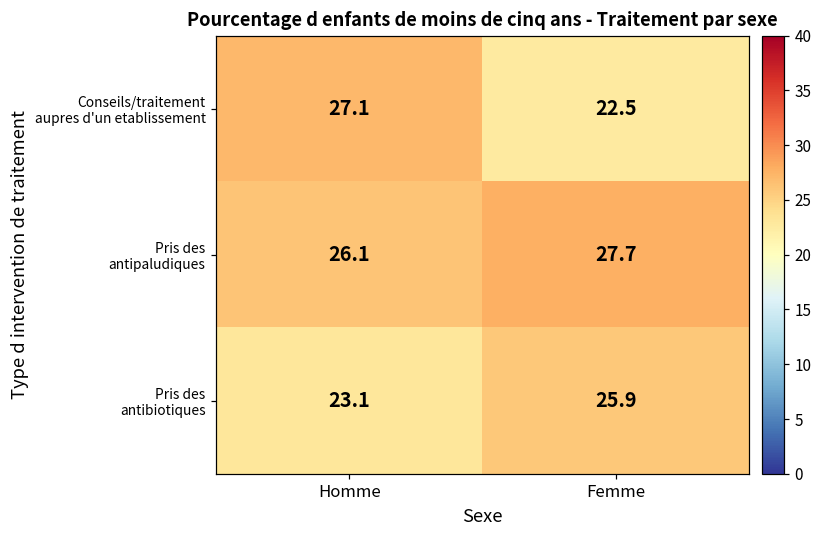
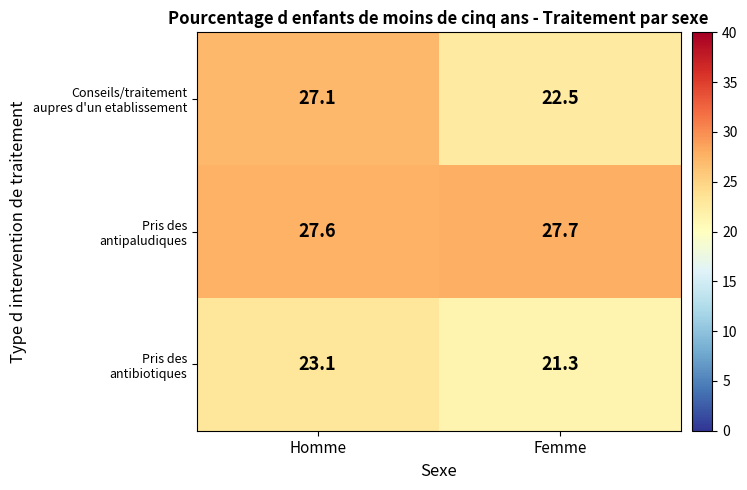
  {
    "Conseils/traitement aupres d'un etablissement": {
      "Homme": 27.1,
      "Femme": 22.5
    },
    "Pris des antipaludiques": {
-     "Homme": 26.1,
+     "Homme": 27.6,
      "Femme": 27.7
    },
    "Pris des antibiotiques": {
      "Homme": 23.1,
-     "Femme": 25.9
+     "Femme": 21.3
    }
  }
